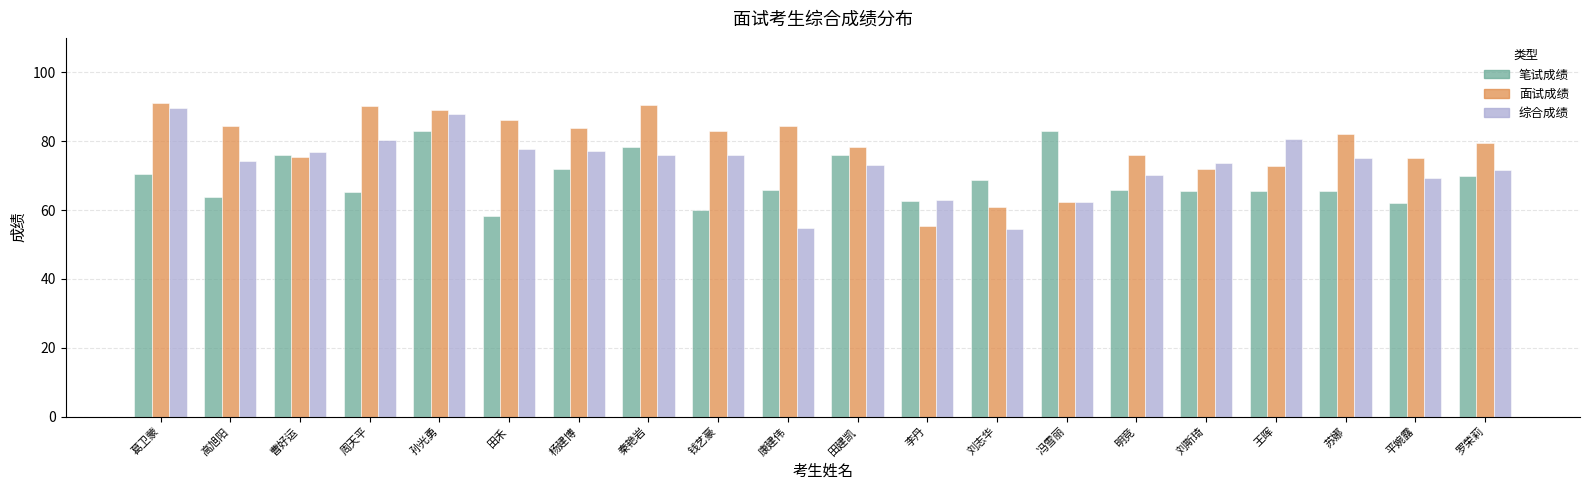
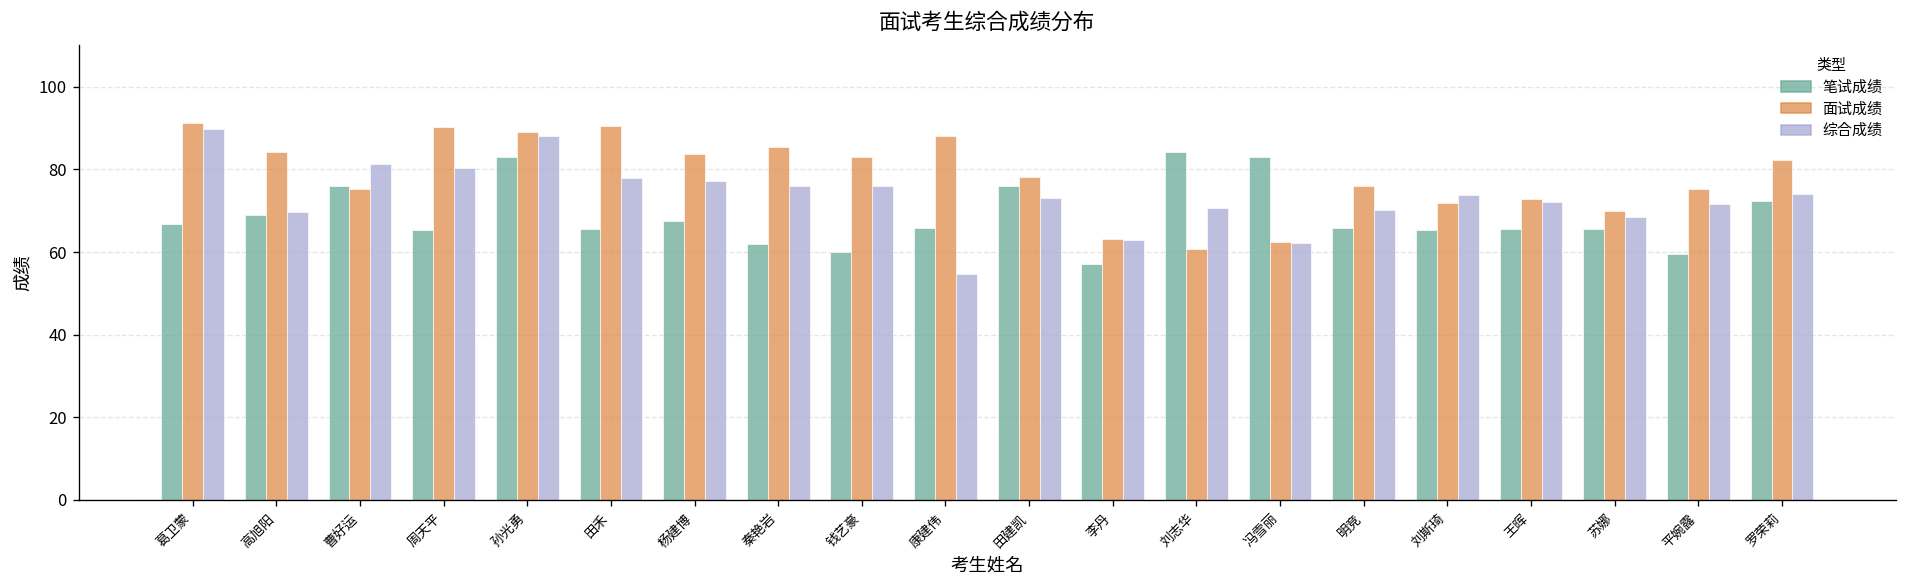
  {
    "笔试成绩": {
-     "葛卫蒙": 70,
-     "高旭阳": 64,
+     "葛卫蒙": 67,
+     "高旭阳": 69,
      "曹好运": 76,
      "周天平": 65,
      "孙光勇": 83,
-     "田禾": 58,
-     "杨建博": 72,
-     "秦艳岩": 78,
+     "田禾": 66,
+     "杨建博": 68,
+     "秦艳岩": 62,
      "钱艺豪": 60,
      "康建伟": 66,
      "田建凯": 76,
-     "李丹": 63,
-     "刘志华": 69,
+     "李丹": 57,
+     "刘志华": 84,
      "冯雪丽": 83,
      "明竞": 66,
      "刘斯琦": 65,
      "王晖": 66,
      "苏娜": 66,
-     "平婉露": 62,
-     "罗荣莉": 70
+     "平婉露": 60,
+     "罗荣莉": 72
    },
    "面试成绩": {
      "葛卫蒙": 91,
      "高旭阳": 84,
      "曹好运": 75,
      "周天平": 90,
      "孙光勇": 89,
-     "田禾": 86,
+     "田禾": 91,
      "杨建博": 84,
-     "秦艳岩": 91,
+     "秦艳岩": 85,
      "钱艺豪": 83,
-     "康建伟": 84,
+     "康建伟": 88,
      "田建凯": 78,
-     "李丹": 55,
+     "李丹": 63,
      "刘志华": 61,
      "冯雪丽": 62,
      "明竞": 76,
      "刘斯琦": 72,
      "王晖": 73,
-     "苏娜": 82,
+     "苏娜": 70,
      "平婉露": 75,
-     "罗荣莉": 80
+     "罗荣莉": 82
    },
    "综合成绩": {
      "葛卫蒙": 90,
-     "高旭阳": 74,
-     "曹好运": 77,
+     "高旭阳": 70,
+     "曹好运": 81,
      "周天平": 80,
      "孙光勇": 88,
      "田禾": 78,
      "杨建博": 77,
      "秦艳岩": 76,
      "钱艺豪": 76,
      "康建伟": 55,
      "田建凯": 73,
      "李丹": 63,
-     "刘志华": 54,
+     "刘志华": 71,
      "冯雪丽": 62,
      "明竞": 70,
      "刘斯琦": 74,
-     "王晖": 81,
-     "苏娜": 75,
-     "平婉露": 69,
-     "罗荣莉": 72
+     "王晖": 72,
+     "苏娜": 69,
+     "平婉露": 72,
+     "罗荣莉": 74
    }
  }
